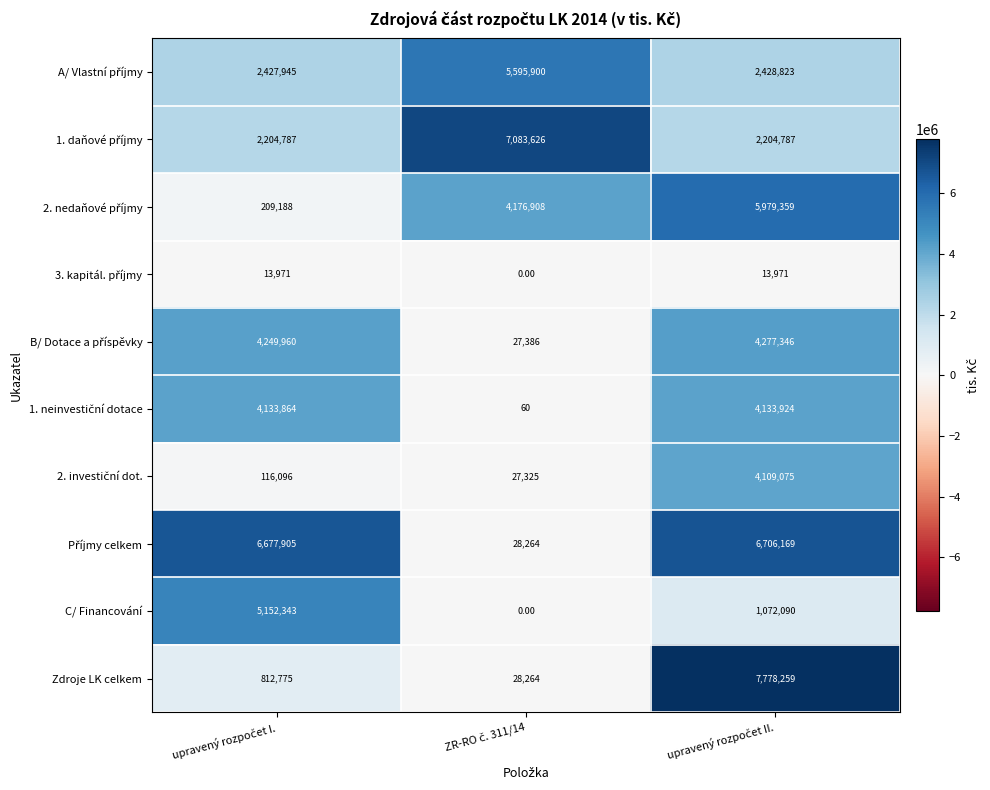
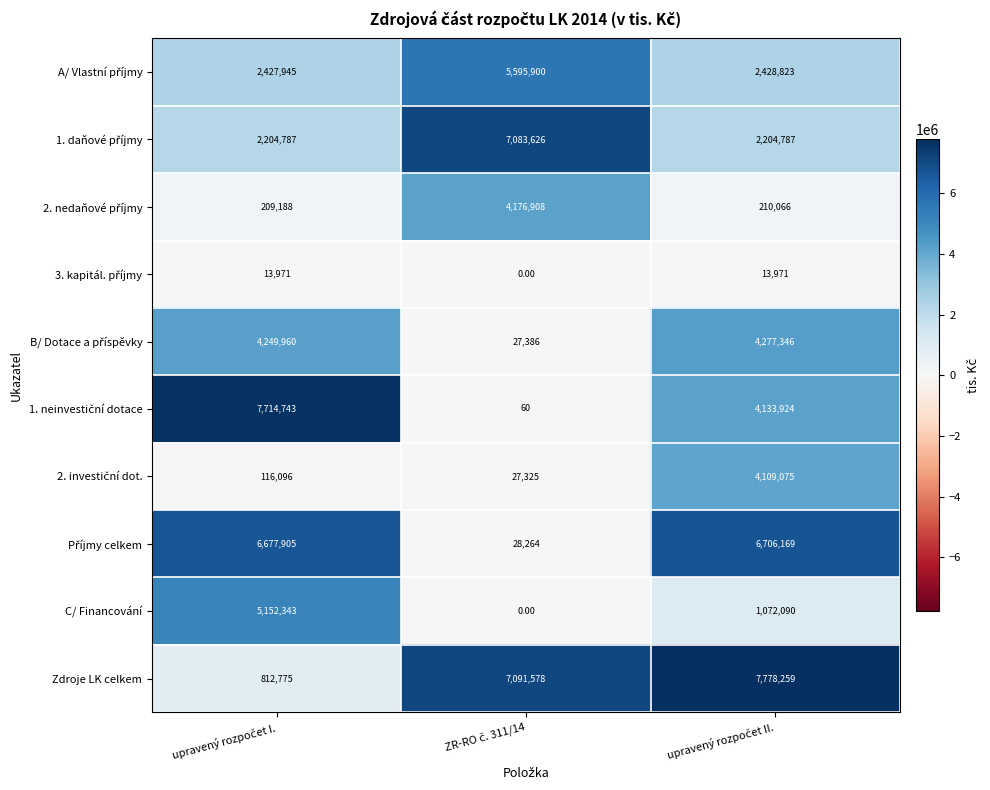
  {
    "A/ Vlastní příjmy": {
      "upravený rozpočet I.": "2,427,945",
      "ZR-RO č. 311/14": "5,595,900",
      "upravený rozpočet II.": "2,428,823"
    },
    "1. daňové příjmy": {
      "upravený rozpočet I.": "2,204,787",
      "ZR-RO č. 311/14": "7,083,626",
      "upravený rozpočet II.": "2,204,787"
    },
    "2. nedaňové příjmy": {
      "upravený rozpočet I.": "209,188",
      "ZR-RO č. 311/14": "4,176,908",
-     "upravený rozpočet II.": "5,979,359"
+     "upravený rozpočet II.": "210,066"
    },
    "3. kapitál. příjmy": {
      "upravený rozpočet I.": "13,971",
      "ZR-RO č. 311/14": "0.00",
      "upravený rozpočet II.": "13,971"
    },
    "B/ Dotace a příspěvky": {
      "upravený rozpočet I.": "4,249,960",
      "ZR-RO č. 311/14": "27,386",
      "upravený rozpočet II.": "4,277,346"
    },
    "1. neinvestiční dotace": {
-     "upravený rozpočet I.": "4,133,864",
+     "upravený rozpočet I.": "7,714,743",
      "ZR-RO č. 311/14": "60",
      "upravený rozpočet II.": "4,133,924"
    },
    "2. investiční dot.": {
      "upravený rozpočet I.": "116,096",
      "ZR-RO č. 311/14": "27,325",
      "upravený rozpočet II.": "4,109,075"
    },
    "Příjmy celkem": {
      "upravený rozpočet I.": "6,677,905",
      "ZR-RO č. 311/14": "28,264",
      "upravený rozpočet II.": "6,706,169"
    },
    "C/ Financování": {
      "upravený rozpočet I.": "5,152,343",
      "ZR-RO č. 311/14": "0.00",
      "upravený rozpočet II.": "1,072,090"
    },
    "Zdroje LK celkem": {
      "upravený rozpočet I.": "812,775",
-     "ZR-RO č. 311/14": "28,264",
+     "ZR-RO č. 311/14": "7,091,578",
      "upravený rozpočet II.": "7,778,259"
    }
  }
